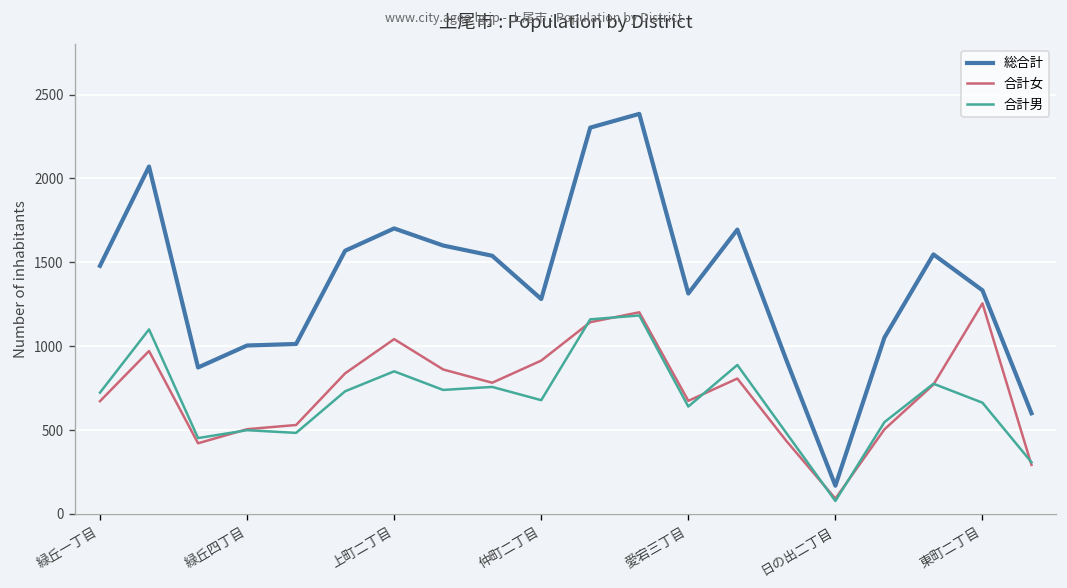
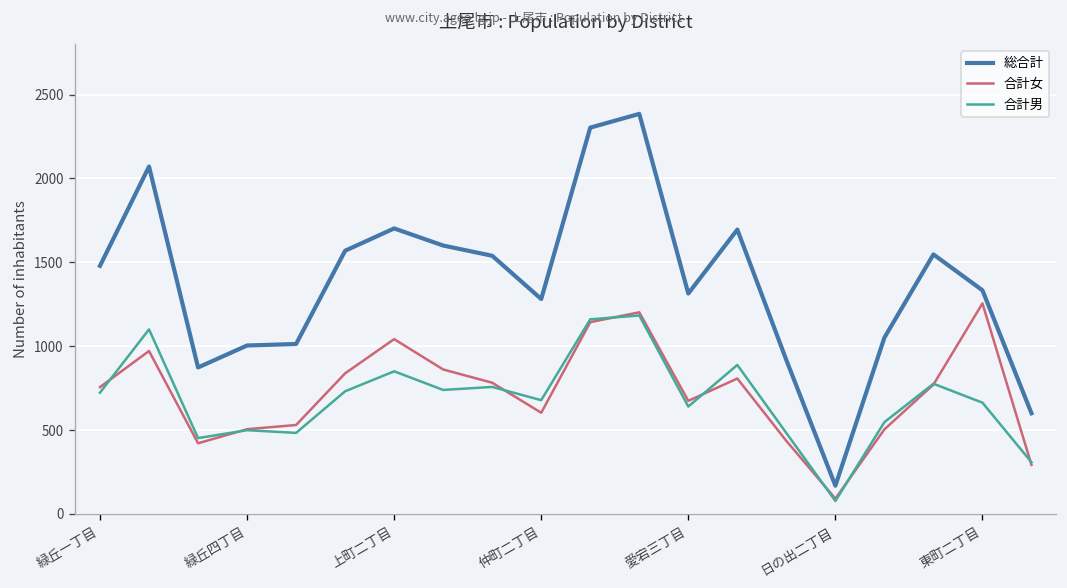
  {
    "合計女": {
-     "緑丘一丁目": 670,
+     "緑丘一丁目": 760,
      "上町二丁目": 1040,
-     "仲町二丁目": 910,
+     "仲町二丁目": 600,
      "愛宕三丁目": 670,
      "東町二丁目": 1260
    }
  }
